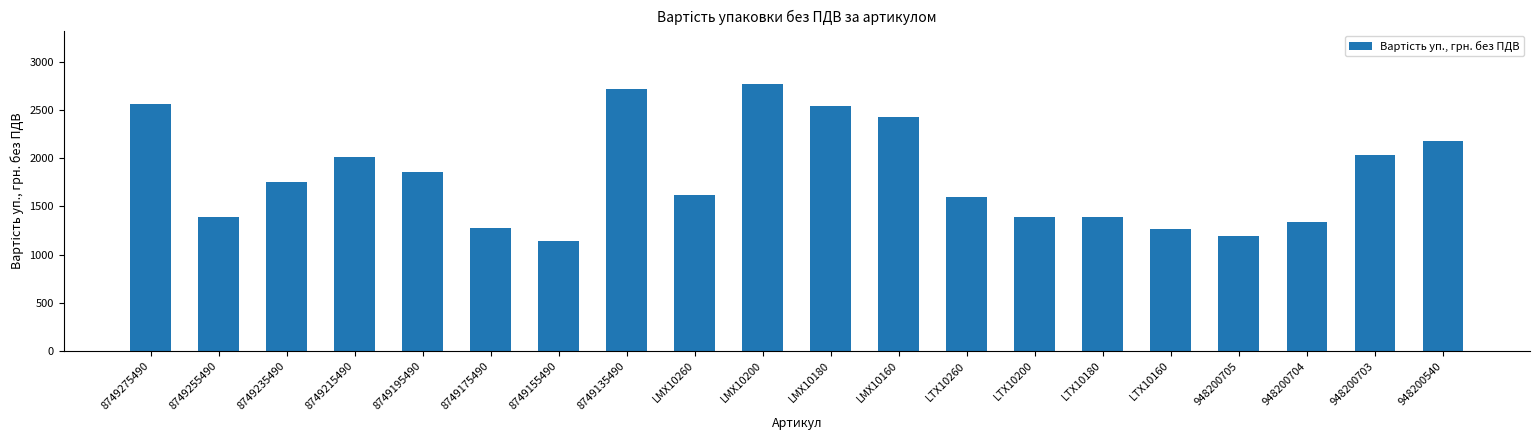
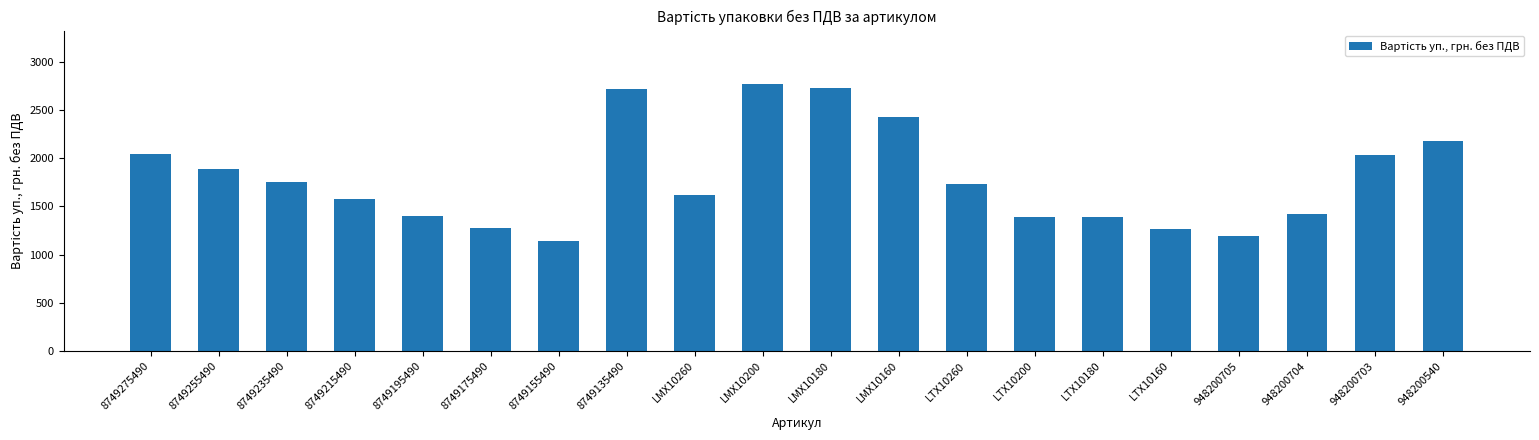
  {
-   "8749275490": 2600,
-   "8749255490": 1400,
+   "8749275490": 2000,
+   "8749255490": 1900,
    "8749235490": 1800,
-   "8749215490": 2000,
-   "8749195490": 1900,
+   "8749215490": 1600,
+   "8749195490": 1400,
    "8749175490": 1300,
    "8749155490": 1100,
    "8749135490": 2700,
    "LMX10260": 1600,
    "LMX10200": 2800,
-   "LMX10180": 2500,
+   "LMX10180": 2700,
    "LMX10160": 2400,
-   "LTX10260": 1600,
+   "LTX10260": 1700,
    "LTX10200": 1400,
    "LTX10180": 1400,
    "LTX10160": 1300,
    "948200705": 1200,
-   "948200704": 1300,
+   "948200704": 1400,
    "948200703": 2000,
    "948200540": 2200
  }
